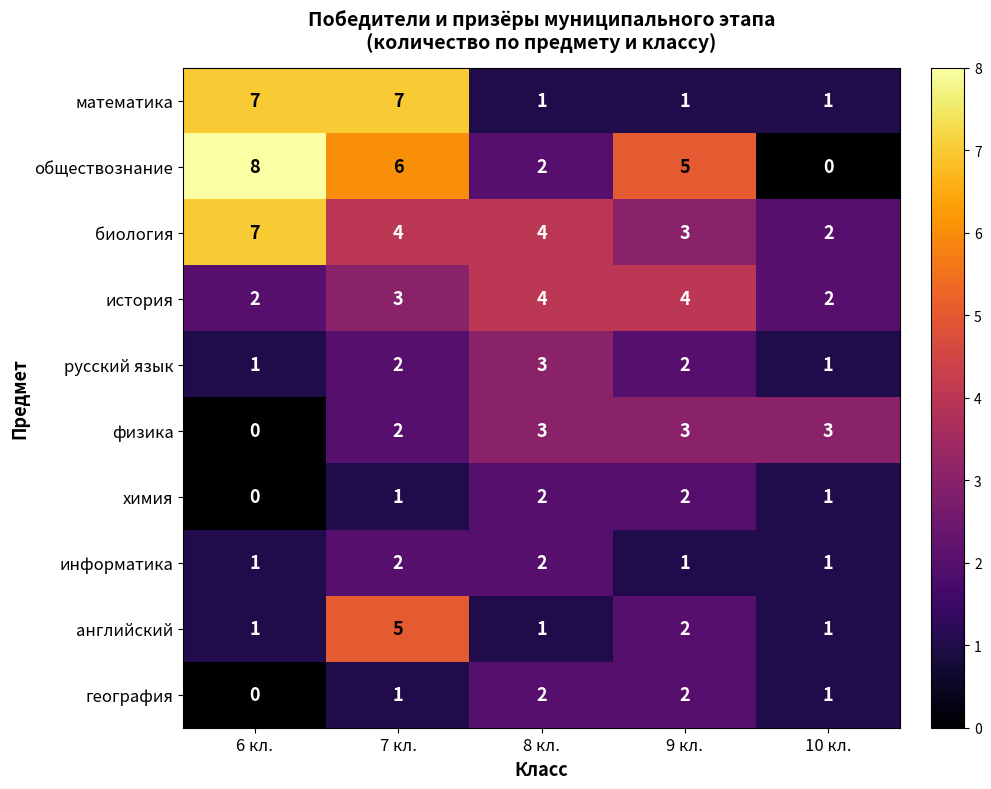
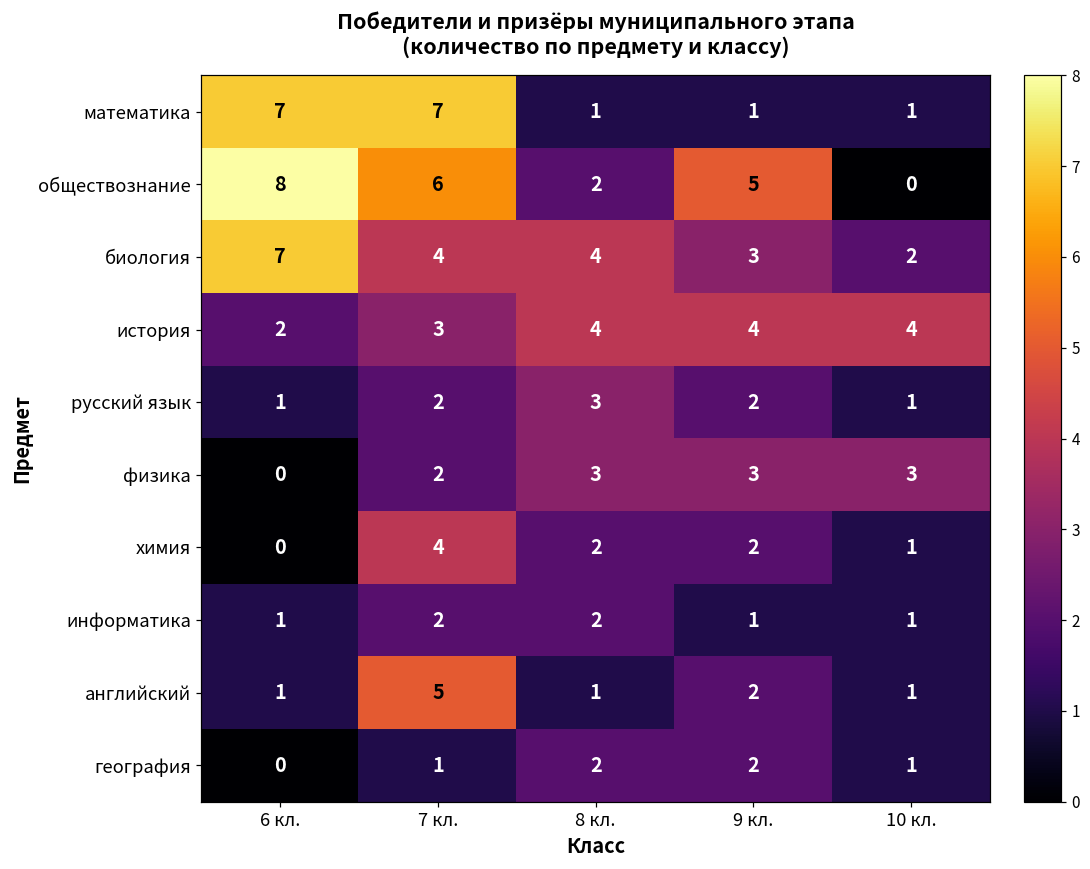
  {
    "математика": {
      "6 кл.": 7,
      "7 кл.": 7,
      "8 кл.": 1,
      "9 кл.": 1,
      "10 кл.": 1
    },
    "обществознание": {
      "6 кл.": 8,
      "7 кл.": 6,
      "8 кл.": 2,
      "9 кл.": 5,
      "10 кл.": 0
    },
    "биология": {
      "6 кл.": 7,
      "7 кл.": 4,
      "8 кл.": 4,
      "9 кл.": 3,
      "10 кл.": 2
    },
    "история": {
      "6 кл.": 2,
      "7 кл.": 3,
      "8 кл.": 4,
      "9 кл.": 4,
-     "10 кл.": 2
+     "10 кл.": 4
    },
    "русский язык": {
      "6 кл.": 1,
      "7 кл.": 2,
      "8 кл.": 3,
      "9 кл.": 2,
      "10 кл.": 1
    },
    "физика": {
      "6 кл.": 0,
      "7 кл.": 2,
      "8 кл.": 3,
      "9 кл.": 3,
      "10 кл.": 3
    },
    "химия": {
      "6 кл.": 0,
-     "7 кл.": 1,
+     "7 кл.": 4,
      "8 кл.": 2,
      "9 кл.": 2,
      "10 кл.": 1
    },
    "информатика": {
      "6 кл.": 1,
      "7 кл.": 2,
      "8 кл.": 2,
      "9 кл.": 1,
      "10 кл.": 1
    },
    "английский": {
      "6 кл.": 1,
      "7 кл.": 5,
      "8 кл.": 1,
      "9 кл.": 2,
      "10 кл.": 1
    },
    "география": {
      "6 кл.": 0,
      "7 кл.": 1,
      "8 кл.": 2,
      "9 кл.": 2,
      "10 кл.": 1
    }
  }
